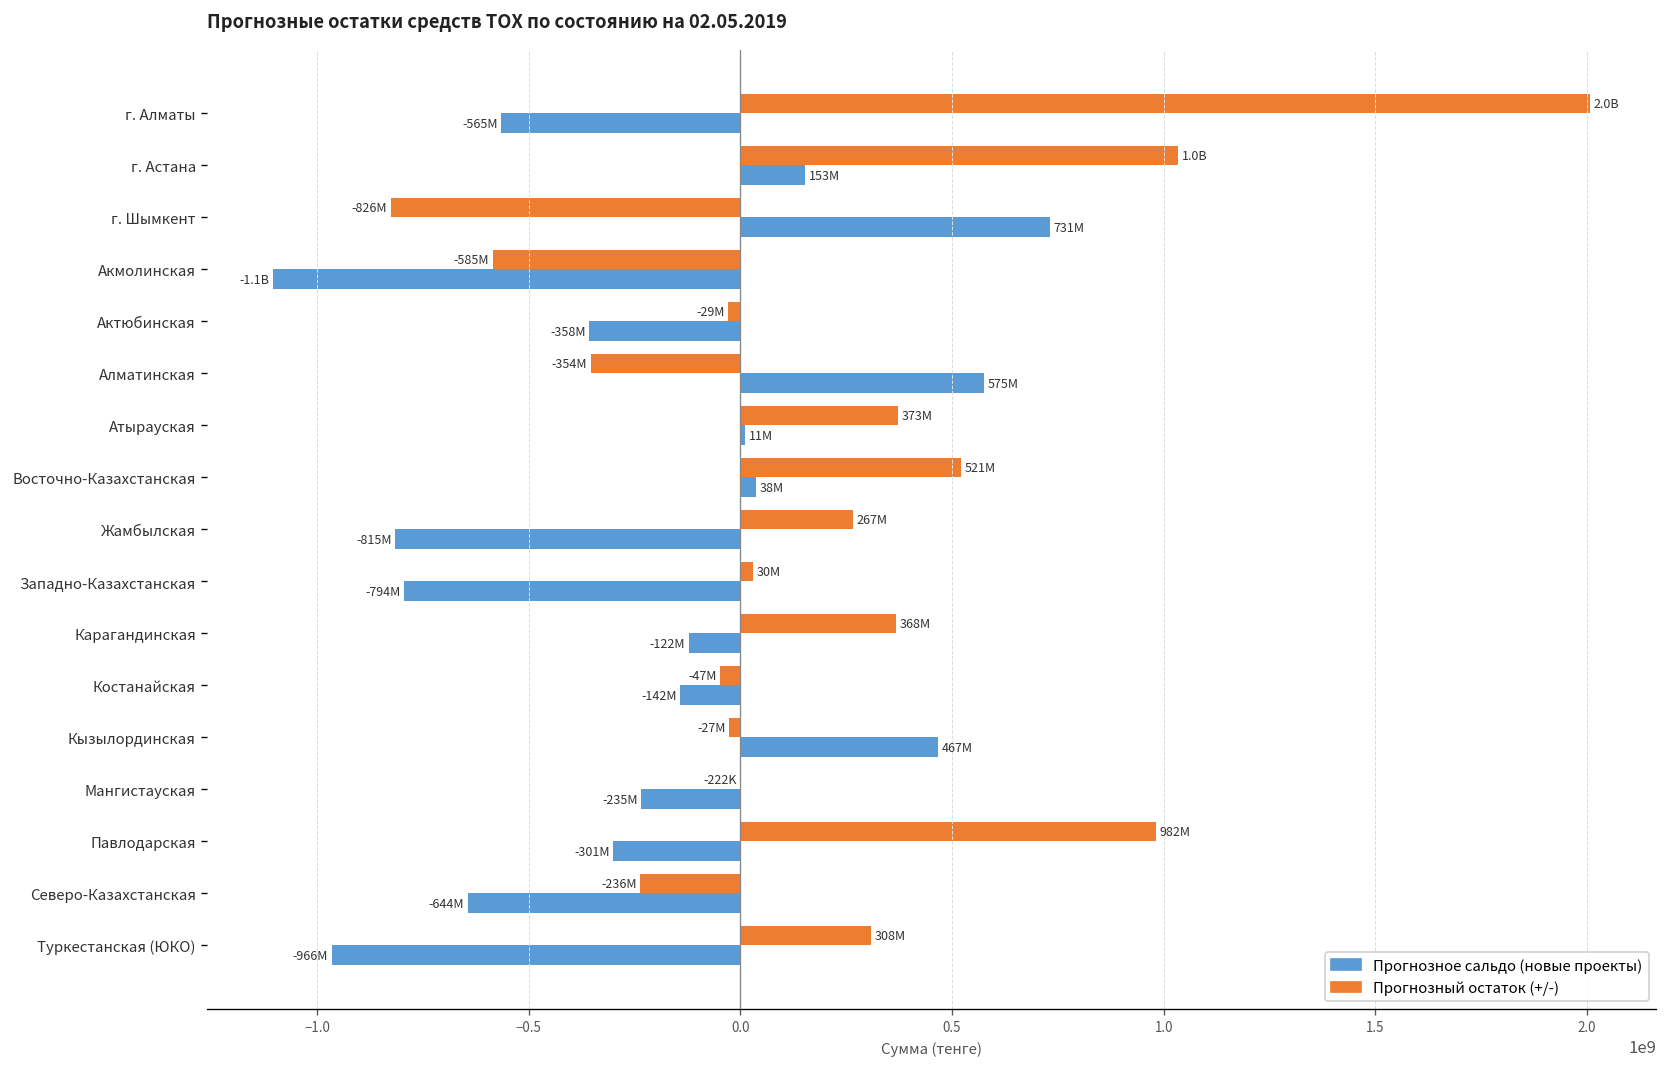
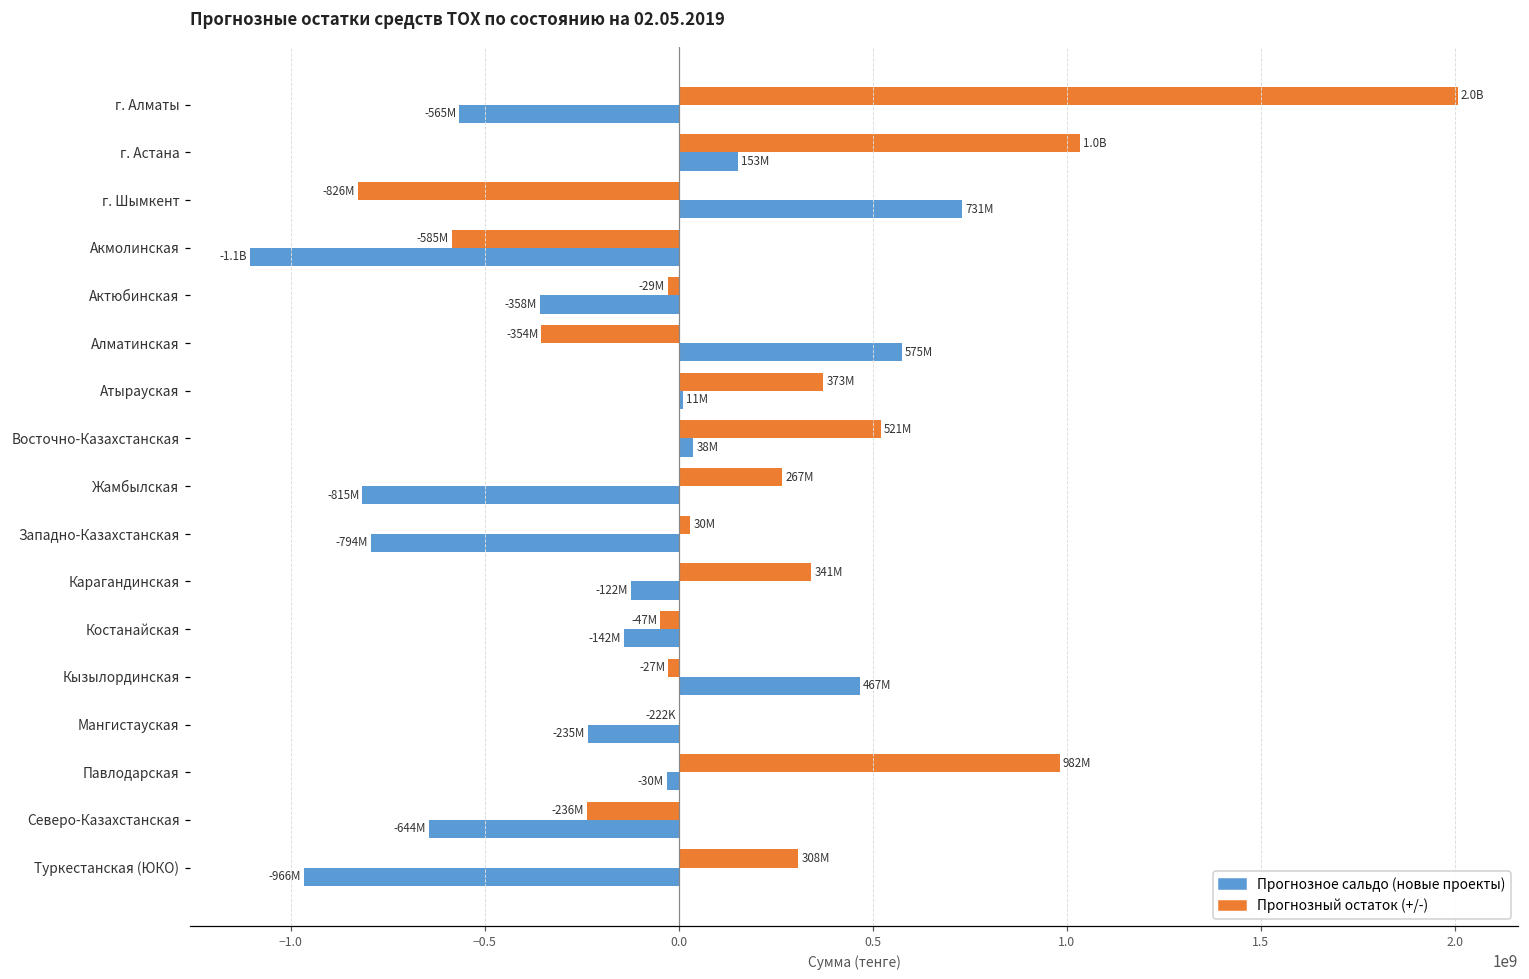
  {
    "Прогнозное сальдо (новые проекты)": {
      "г. Алматы": "-565M",
      "г. Астана": "153M",
      "г. Шымкент": "731M",
      "Акмолинская": "-1.1B",
      "Актюбинская": "-358M",
      "Алматинская": "575M",
      "Атырауская": "11M",
      "Восточно-Казахстанская": "38M",
      "Жамбылская": "-815M",
      "Западно-Казахстанская": "-794M",
      "Карагандинская": "-122M",
      "Костанайская": "-142M",
      "Кызылординская": "467M",
      "Мангистауская": "-235M",
-     "Павлодарская": "-301M",
+     "Павлодарская": "-30M",
      "Северо-Казахстанская": "-644M",
      "Туркестанская (ЮКО)": "-966M"
    },
    "Прогнозный остаток (+/-)": {
      "г. Алматы": "2.0B",
      "г. Астана": "1.0B",
      "г. Шымкент": "-826M",
      "Акмолинская": "-585M",
      "Актюбинская": "-29M",
      "Алматинская": "-354M",
      "Атырауская": "373M",
      "Восточно-Казахстанская": "521M",
      "Жамбылская": "267M",
      "Западно-Казахстанская": "30M",
-     "Карагандинская": "368M",
+     "Карагандинская": "341M",
      "Костанайская": "-47M",
      "Кызылординская": "-27M",
      "Мангистауская": "-222K",
      "Павлодарская": "982M",
      "Северо-Казахстанская": "-236M",
      "Туркестанская (ЮКО)": "308M"
    }
  }
